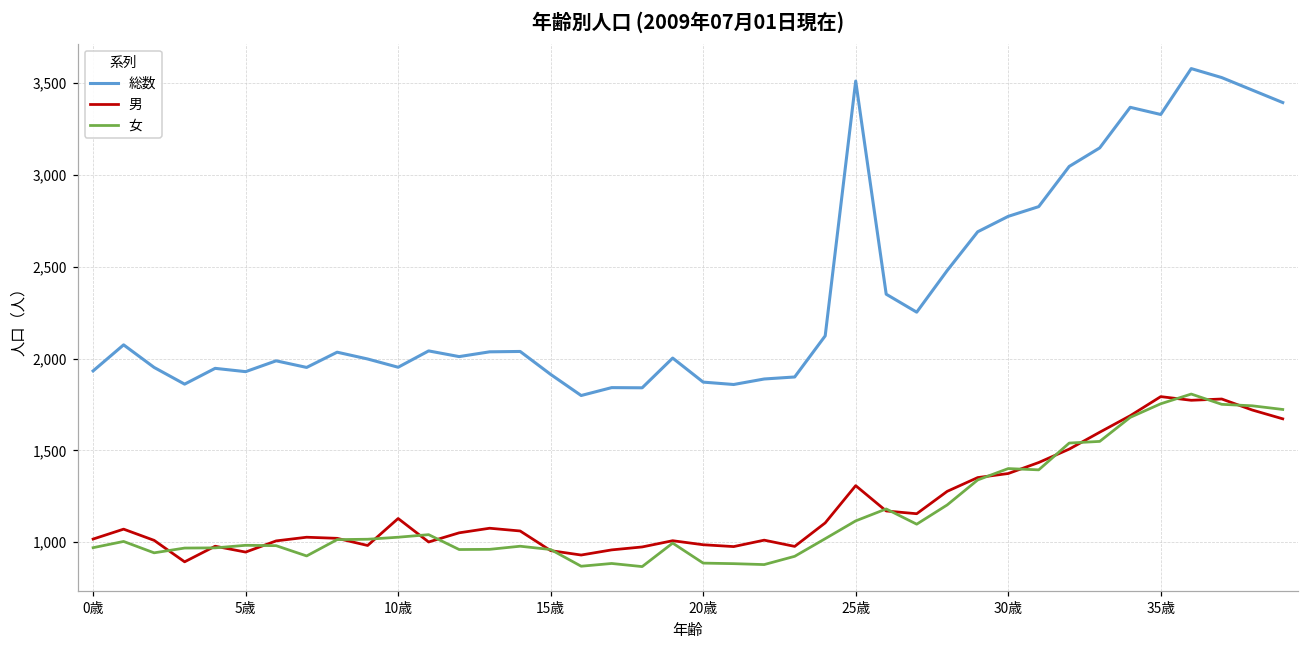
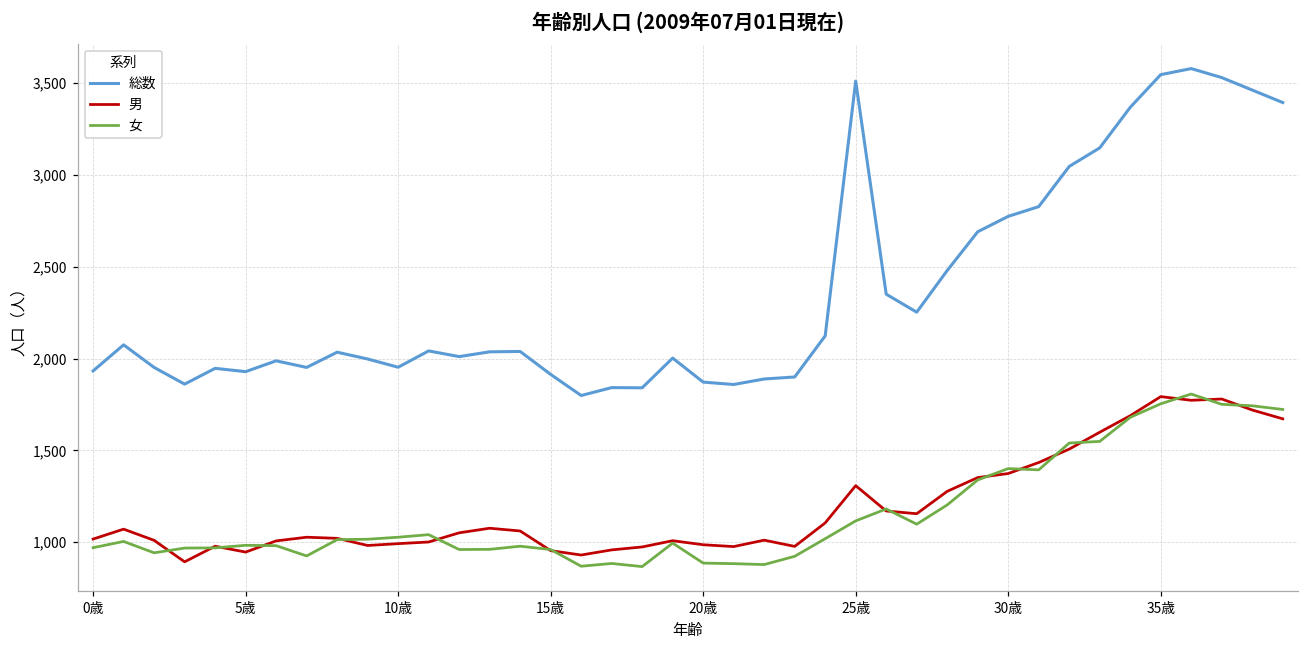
  {
    "総数": {
      "0歳": "1,930",
      "5歳": "1,930",
      "10歳": "1,950",
      "15歳": "1,910",
      "20歳": "1,870",
      "25歳": "3,510",
      "30歳": "2,780",
-     "35歳": "3,330"
+     "35歳": "3,550"
    },
    "男": {
      "0歳": "1,020",
      "5歳": "950",
-     "10歳": "1,130",
+     "10歳": "990",
      "20歳": "990",
      "25歳": "1,310",
      "30歳": "1,370",
      "35歳": "1,790"
    },
    "女": {
      "0歳": "970",
      "5歳": "980",
      "10歳": "1,030",
      "20歳": "890",
      "25歳": "1,120",
      "30歳": "1,400",
      "35歳": "1,750"
    }
  }
